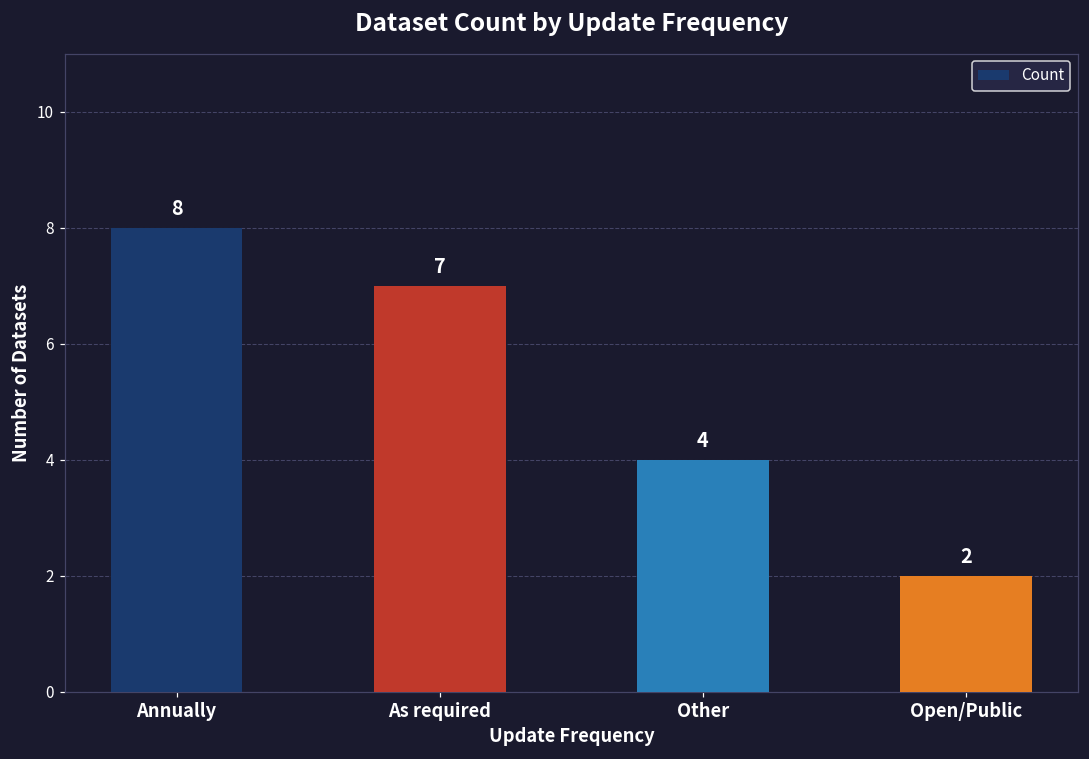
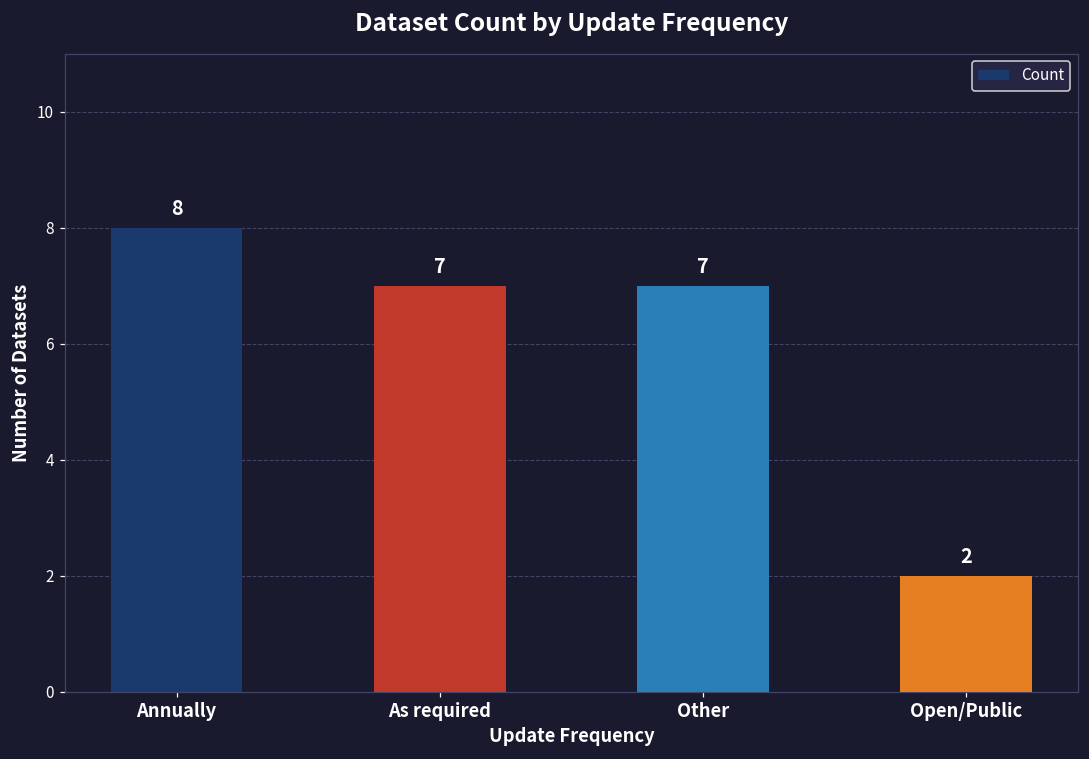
  {
    "Annually": 8,
    "As required": 7,
-   "Other": 4,
+   "Other": 7,
    "Open/Public": 2
  }
